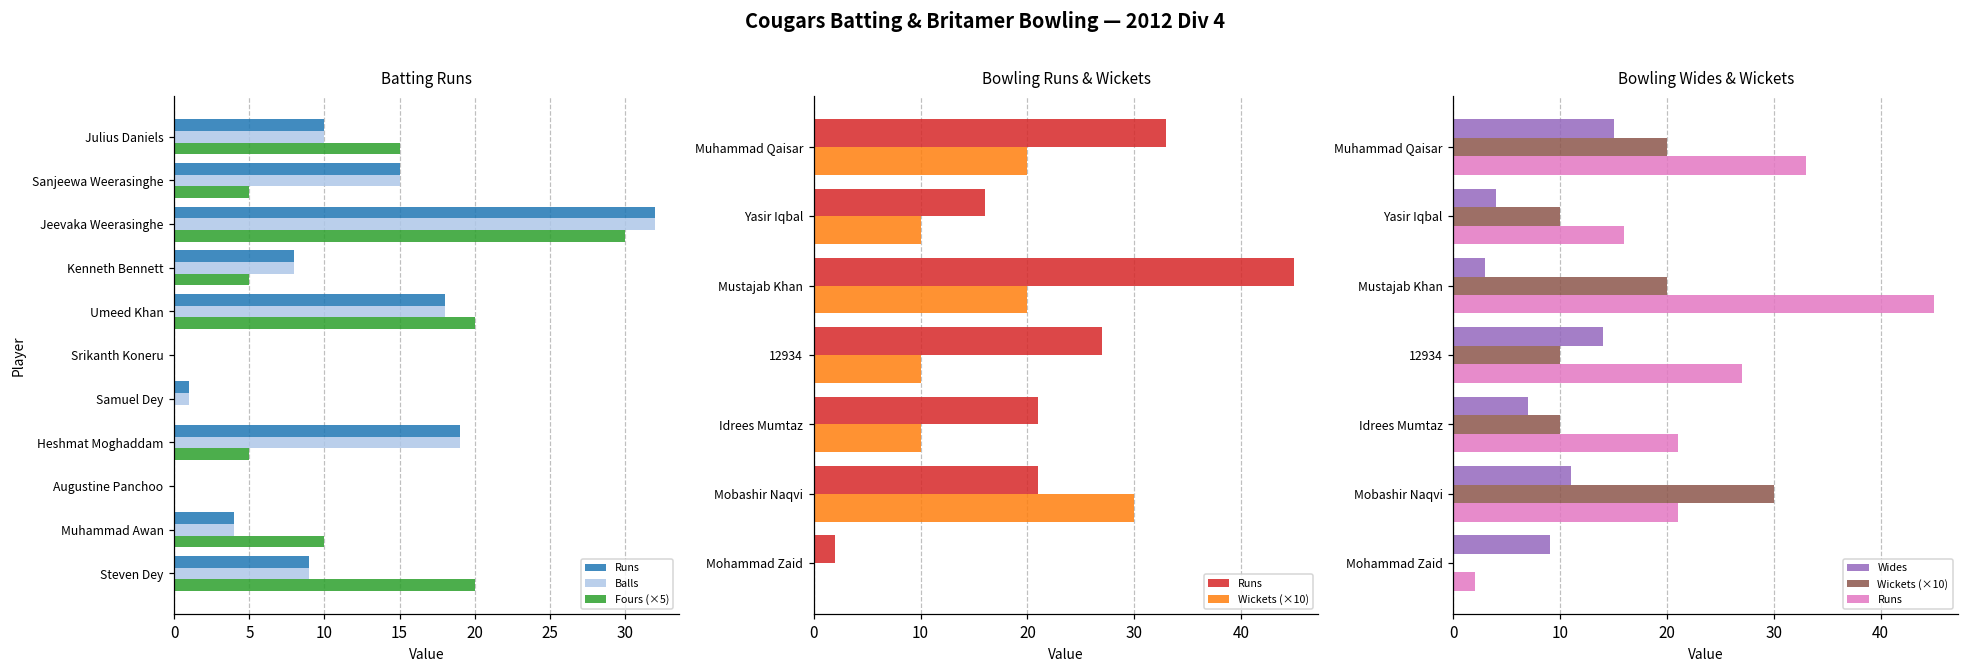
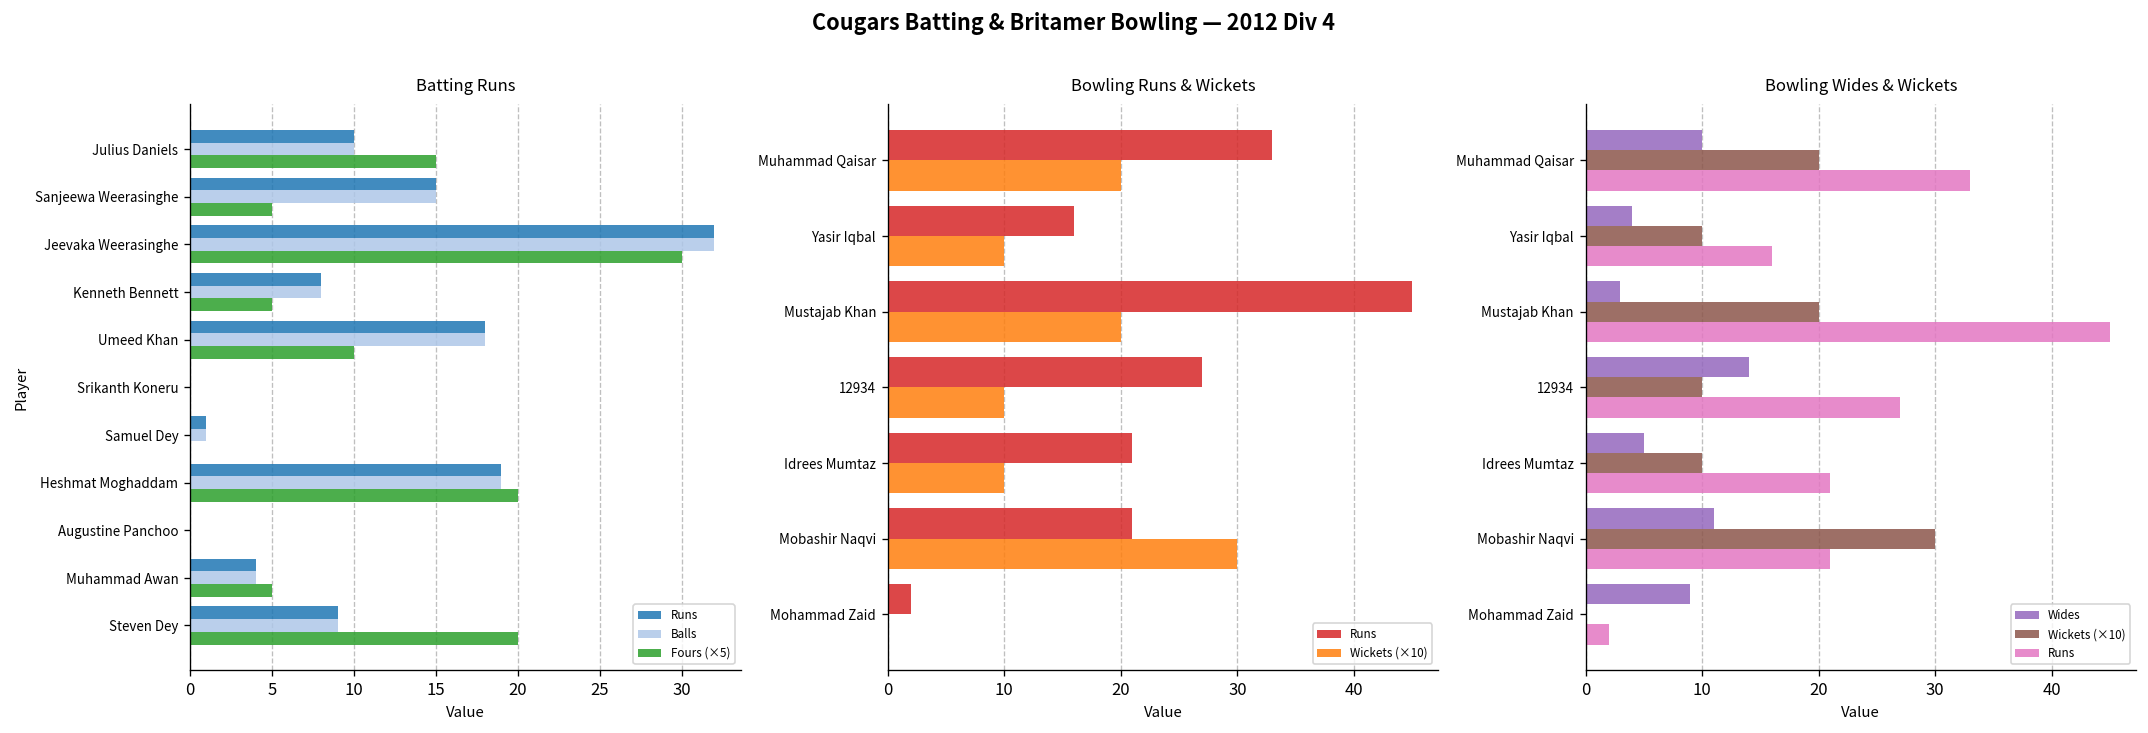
  {
    "Batting Runs": {
      "Balls": {
        "Julius Daniels": 10.0,
        "Sanjeewa Weerasinghe": 15.0,
        "Jeevaka Weerasinghe": 32.0,
        "Kenneth Bennett": 8.0,
        "Umeed Khan": 18.0,
        "Srikanth Koneru": 0.0,
        "Samuel Dey": 1.0,
        "Heshmat Moghaddam": 19.0,
        "Augustine Panchoo": 0.0,
        "Muhammad Awan": 4.0,
        "Steven Dey": 9.0
      },
      "Fours (×5)": {
        "Julius Daniels": 15.0,
        "Sanjeewa Weerasinghe": 5.0,
        "Jeevaka Weerasinghe": 30.0,
        "Kenneth Bennett": 5.0,
-       "Umeed Khan": 20.0,
+       "Umeed Khan": 10.0,
        "Srikanth Koneru": 0.0,
        "Samuel Dey": 0.0,
-       "Heshmat Moghaddam": 5.0,
+       "Heshmat Moghaddam": 20.0,
        "Augustine Panchoo": 0.0,
-       "Muhammad Awan": 10.0,
+       "Muhammad Awan": 5.0,
        "Steven Dey": 20.0
      }
    },
    "Bowling Wides & Wickets": {
      "Wides": {
-       "Muhammad Qaisar": 15,
+       "Muhammad Qaisar": 10,
        "Yasir Iqbal": 4,
        "Mustajab Khan": 3,
        "12934": 14,
-       "Idrees Mumtaz": 7,
+       "Idrees Mumtaz": 5,
        "Mobashir Naqvi": 11,
        "Mohammad Zaid": 9
      },
      "Wickets (×10)": {
        "Muhammad Qaisar": 20,
        "Yasir Iqbal": 10,
        "Mustajab Khan": 20,
        "12934": 10,
        "Idrees Mumtaz": 10,
        "Mobashir Naqvi": 30,
        "Mohammad Zaid": 0
      },
      "Runs": {
        "Muhammad Qaisar": 33,
        "Yasir Iqbal": 16,
        "Mustajab Khan": 45,
        "12934": 27,
        "Idrees Mumtaz": 21,
        "Mobashir Naqvi": 21,
        "Mohammad Zaid": 2
      }
    }
  }
